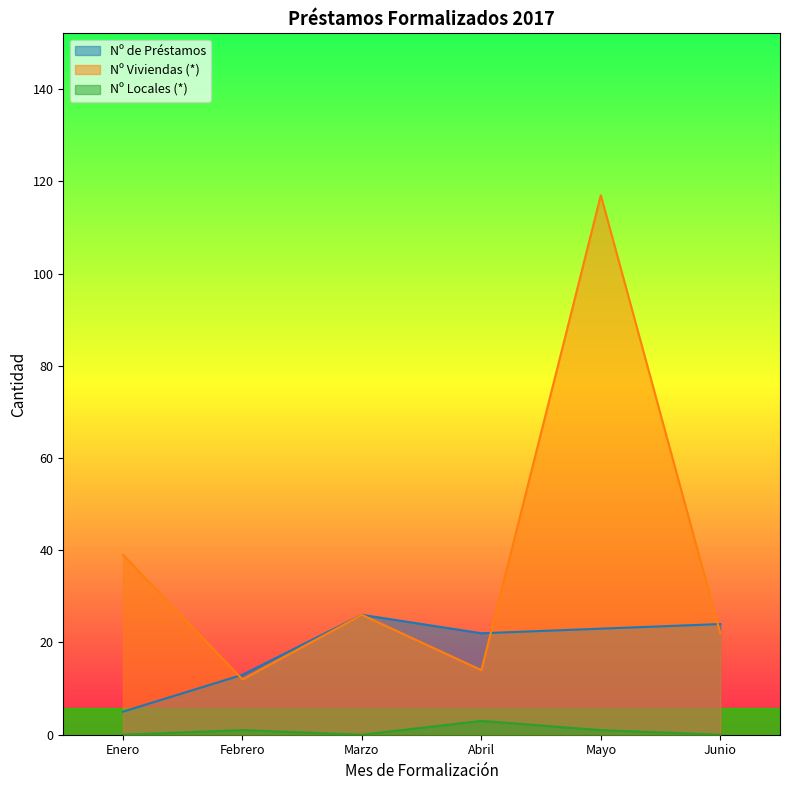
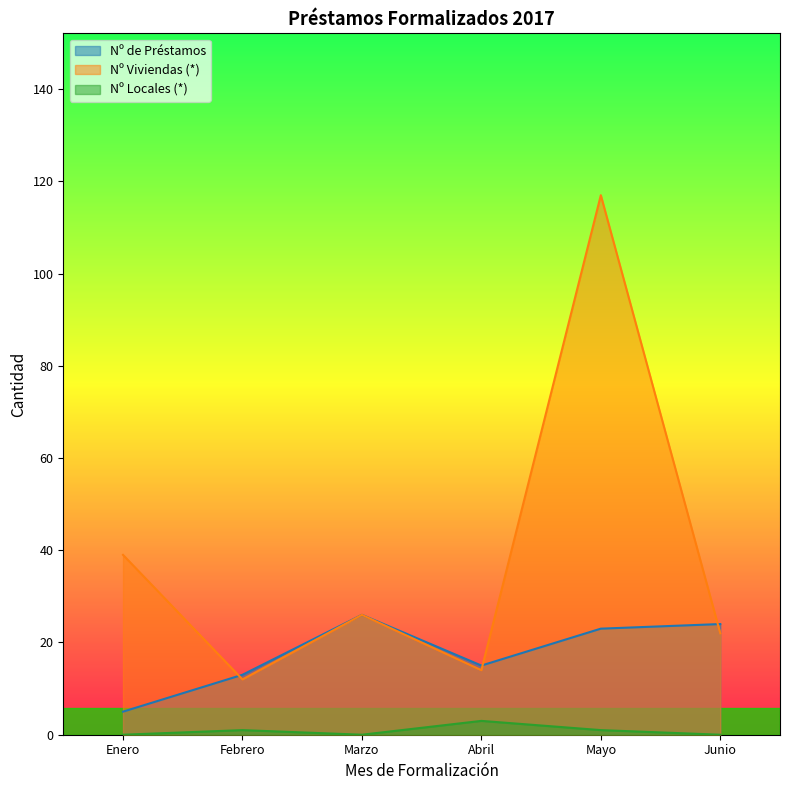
  {
    "Nº de Préstamos": {
      "Febrero": 13,
-     "Abril": 22,
+     "Abril": 15,
      "Mayo": 23,
      "Junio": 24
    },
    "Nº Viviendas (*)": {
      "Enero": 39,
      "Febrero": 12,
      "Abril": 14,
      "Mayo": 117,
      "Junio": 22
    }
  }
